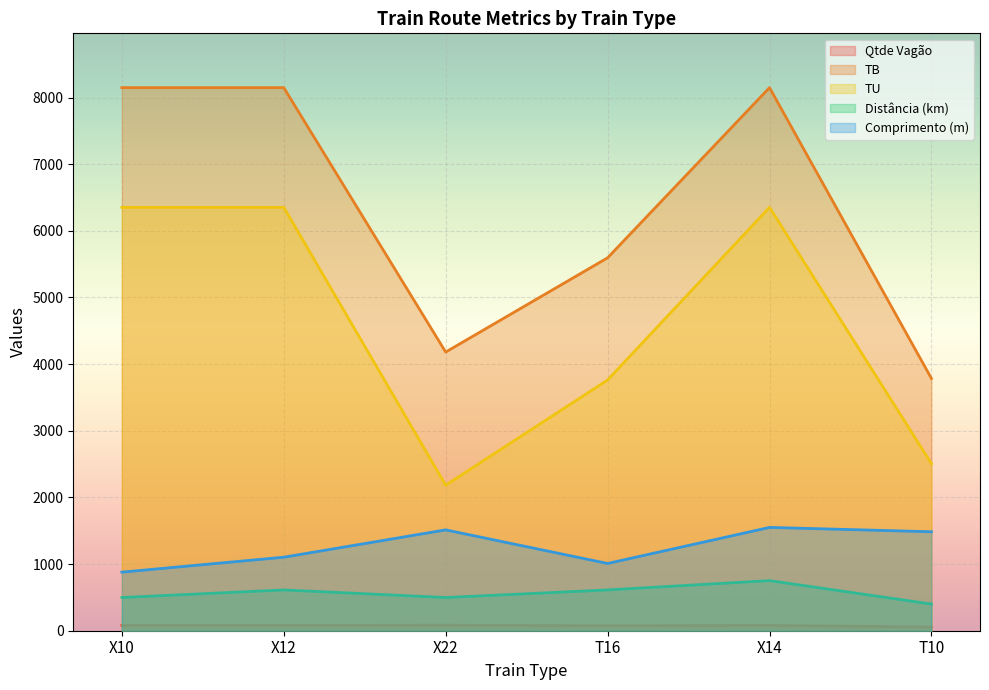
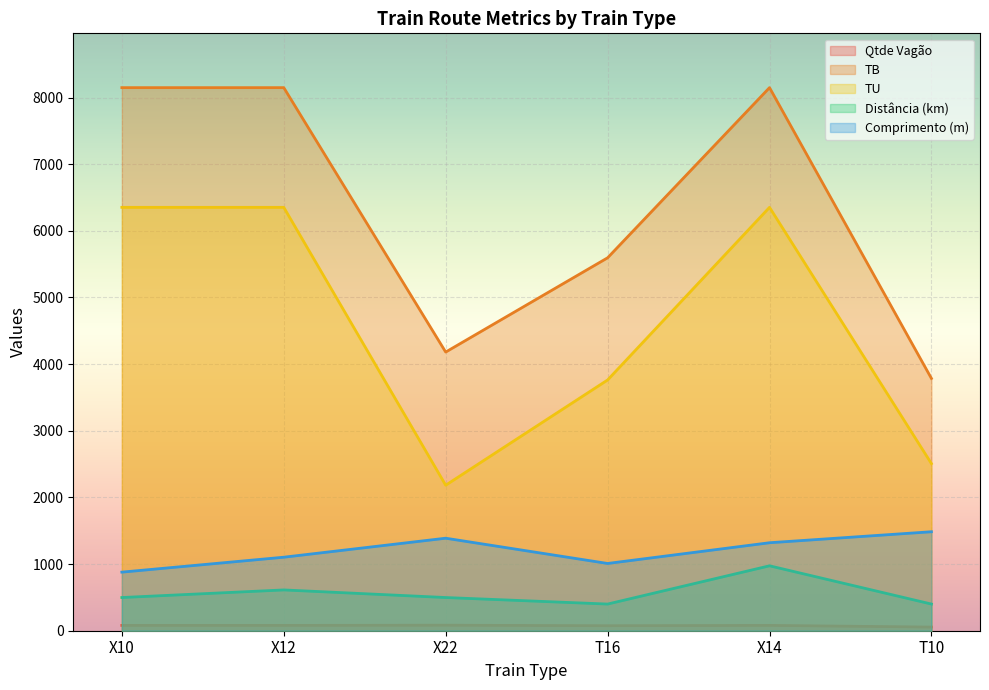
  {
    "Distância (km)": {
      "X10": 500,
      "X12": 600,
      "X22": 500,
-     "T16": 600,
-     "X14": 800,
+     "T16": 400,
+     "X14": 1000,
      "T10": 400
    },
    "Comprimento (m)": {
      "X10": 900,
      "X12": 1100,
-     "X22": 1500,
+     "X22": 1400,
      "T16": 1000,
-     "X14": 1600,
+     "X14": 1300,
      "T10": 1500
    }
  }
